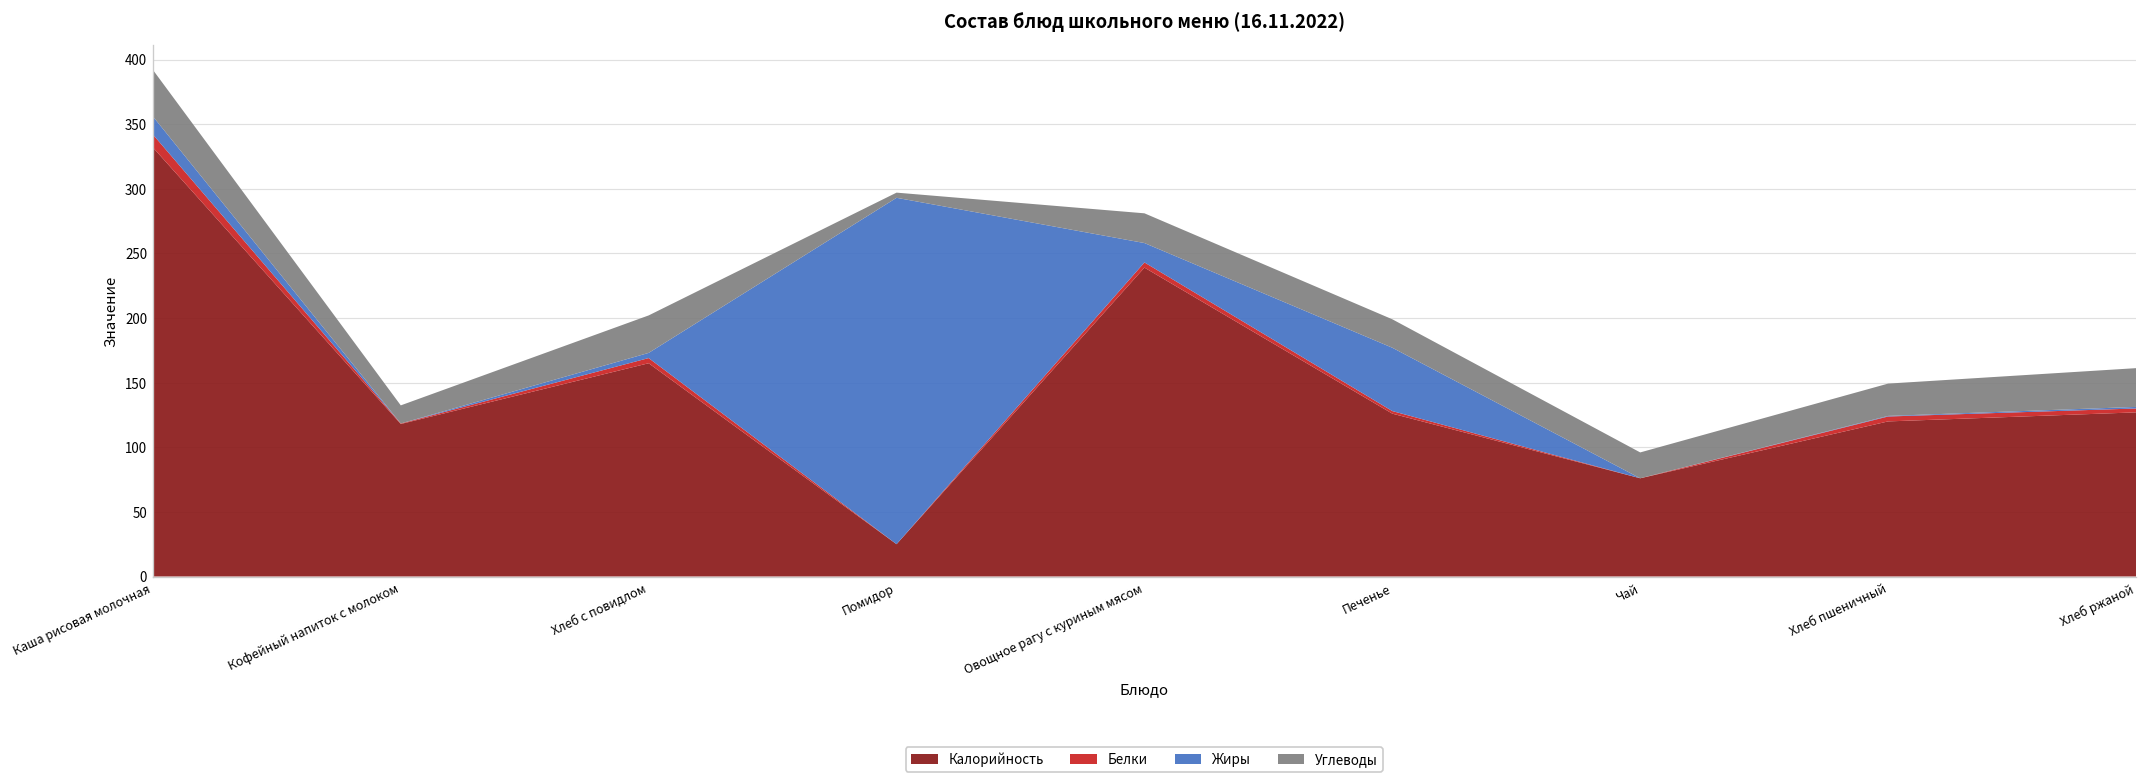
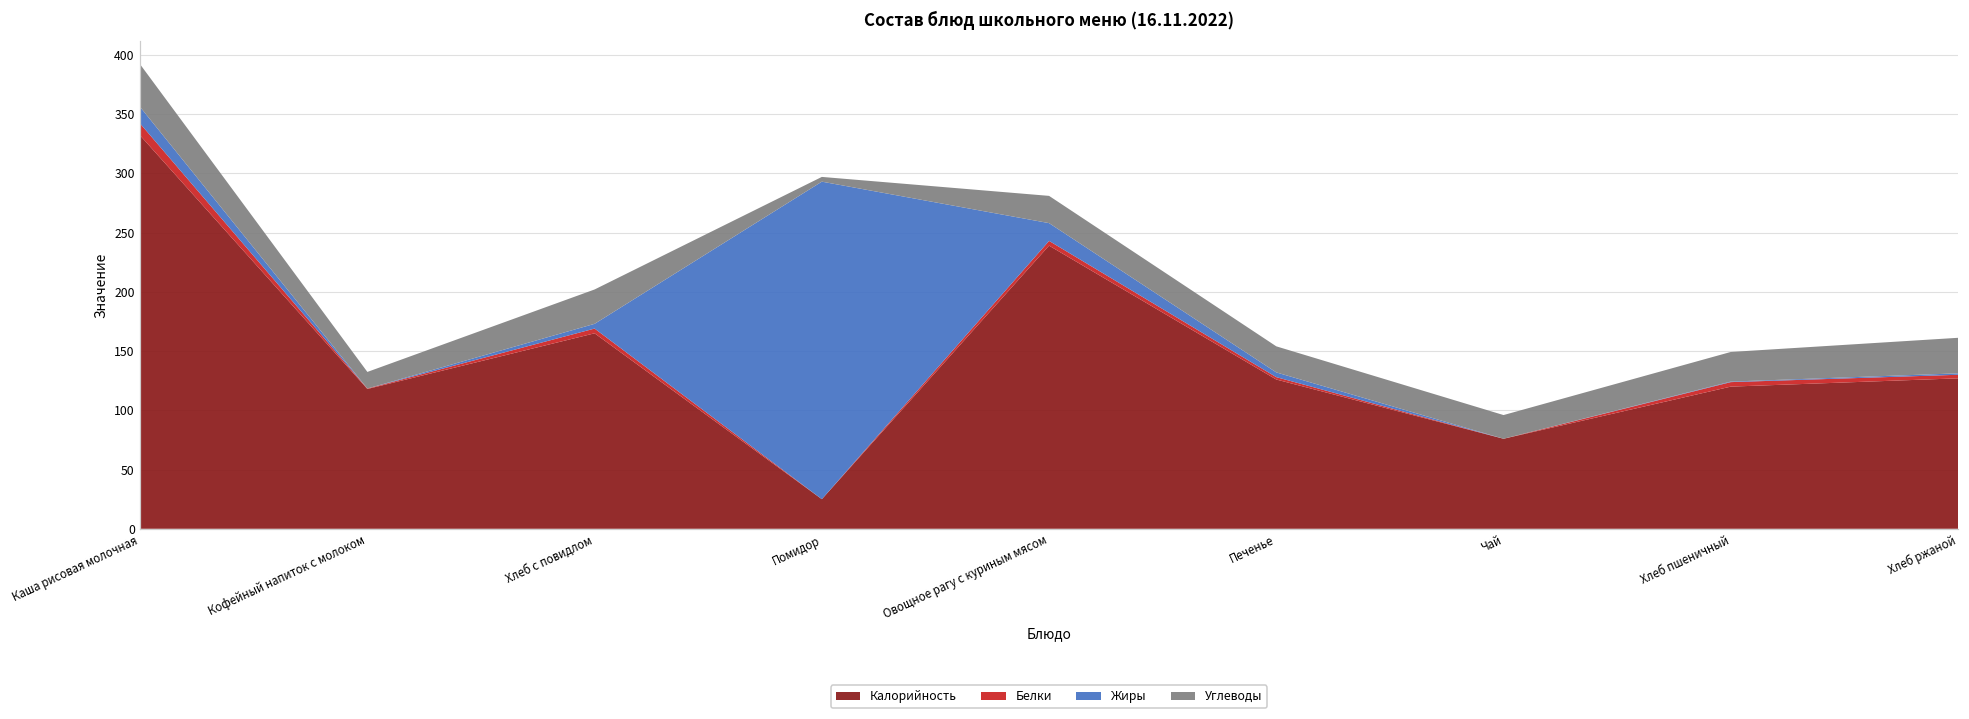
  {
    "Калорийность": {
      "Каша рисовая молочная": 332,
      "Хлеб с повидлом": 165,
      "Овощное рагу с куриным мясом": 239,
      "Хлеб пшеничный": 120,
      "Хлеб ржаной": 127
    },
    "Белки": {
      "Каша рисовая молочная": 10,
      "Хлеб с повидлом": 4,
      "Овощное рагу с куриным мясом": 4
    },
    "Жиры": {
      "Каша рисовая молочная": 14,
      "Хлеб с повидлом": 4,
      "Помидор": 268,
      "Овощное рагу с куриным мясом": 15,
-     "Печенье": 49
+     "Печенье": 4
    },
    "Углеводы": {
      "Каша рисовая молочная": 36,
      "Кофейный напиток с молоком": 14,
      "Хлеб с повидлом": 29,
      "Помидор": 4,
      "Овощное рагу с куриным мясом": 23,
      "Печенье": 22,
      "Чай": 20,
      "Хлеб пшеничный": 25,
      "Хлеб ржаной": 30
    }
  }
